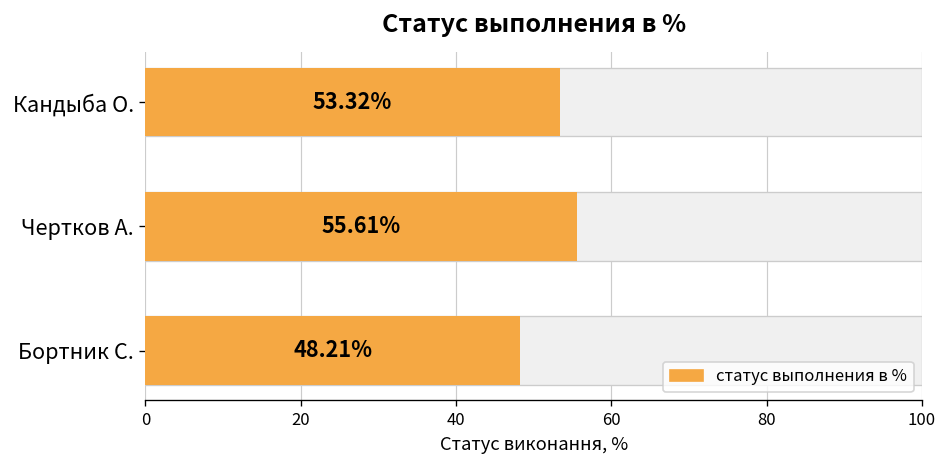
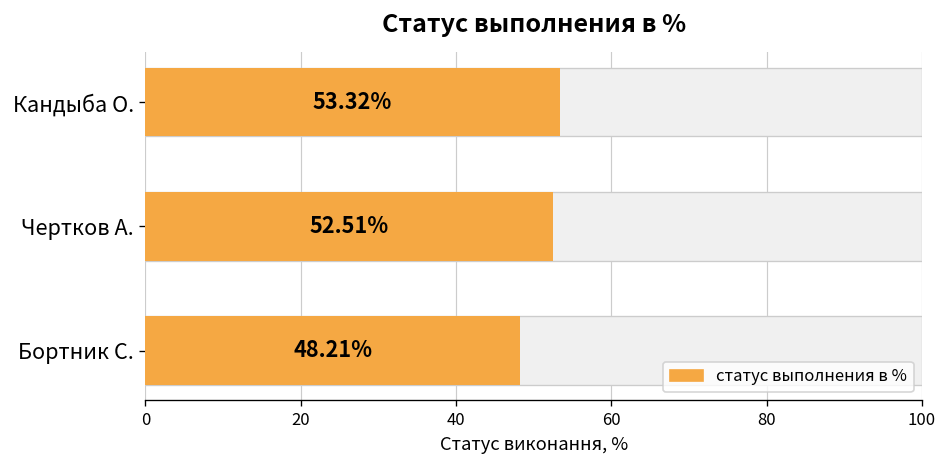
  {
    "статус выполнения в %": {
-     "Чертков А.": "55.61%"
+     "Чертков А.": "52.51%"
    }
  }
